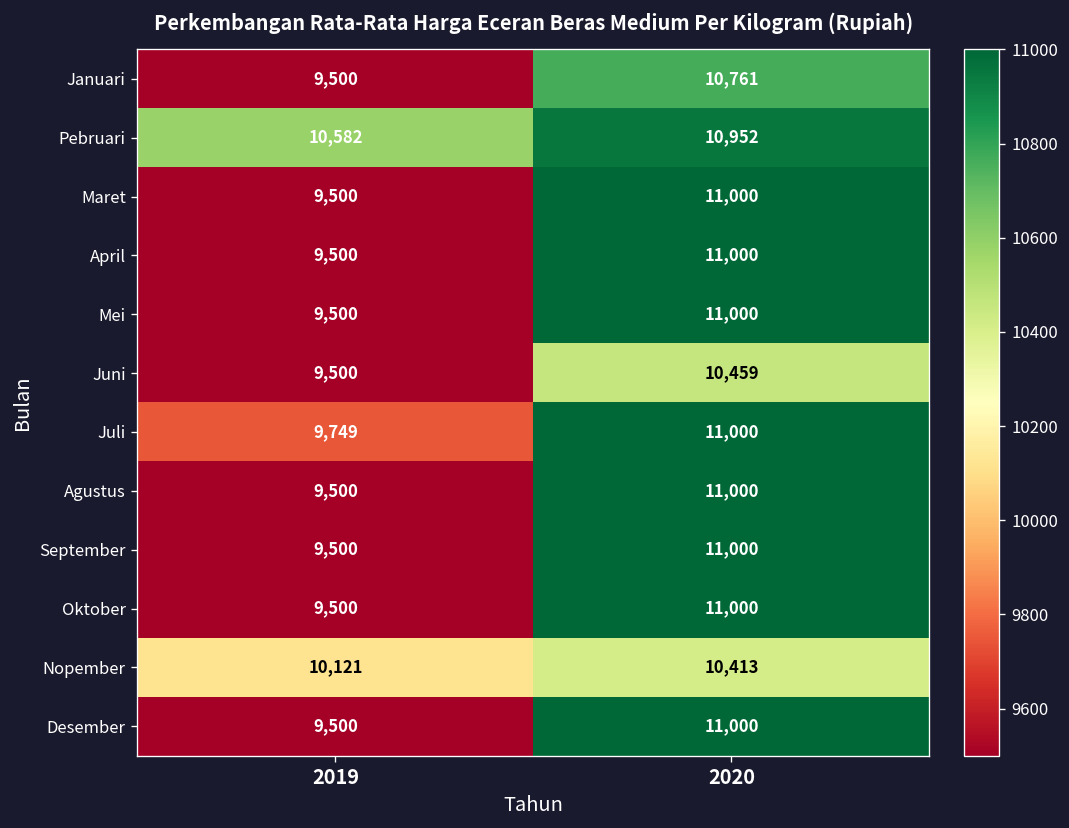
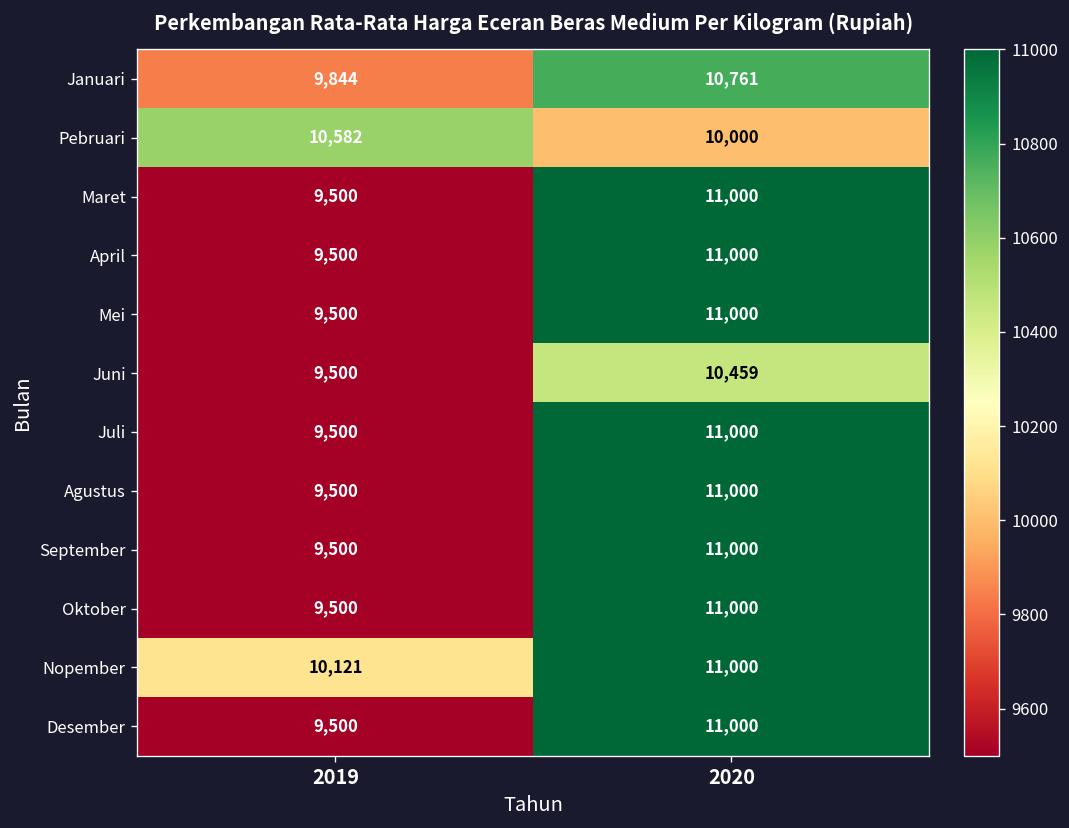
  {
    "Januari": {
-     "2019": "9,500",
+     "2019": "9,844",
      "2020": "10,761"
    },
    "Pebruari": {
      "2019": "10,582",
-     "2020": "10,952"
+     "2020": "10,000"
    },
    "Maret": {
      "2019": "9,500",
      "2020": "11,000"
    },
    "April": {
      "2019": "9,500",
      "2020": "11,000"
    },
    "Mei": {
      "2019": "9,500",
      "2020": "11,000"
    },
    "Juni": {
      "2019": "9,500",
      "2020": "10,459"
    },
    "Juli": {
-     "2019": "9,749",
+     "2019": "9,500",
      "2020": "11,000"
    },
    "Agustus": {
      "2019": "9,500",
      "2020": "11,000"
    },
    "September": {
      "2019": "9,500",
      "2020": "11,000"
    },
    "Oktober": {
      "2019": "9,500",
      "2020": "11,000"
    },
    "Nopember": {
      "2019": "10,121",
-     "2020": "10,413"
+     "2020": "11,000"
    },
    "Desember": {
      "2019": "9,500",
      "2020": "11,000"
    }
  }
